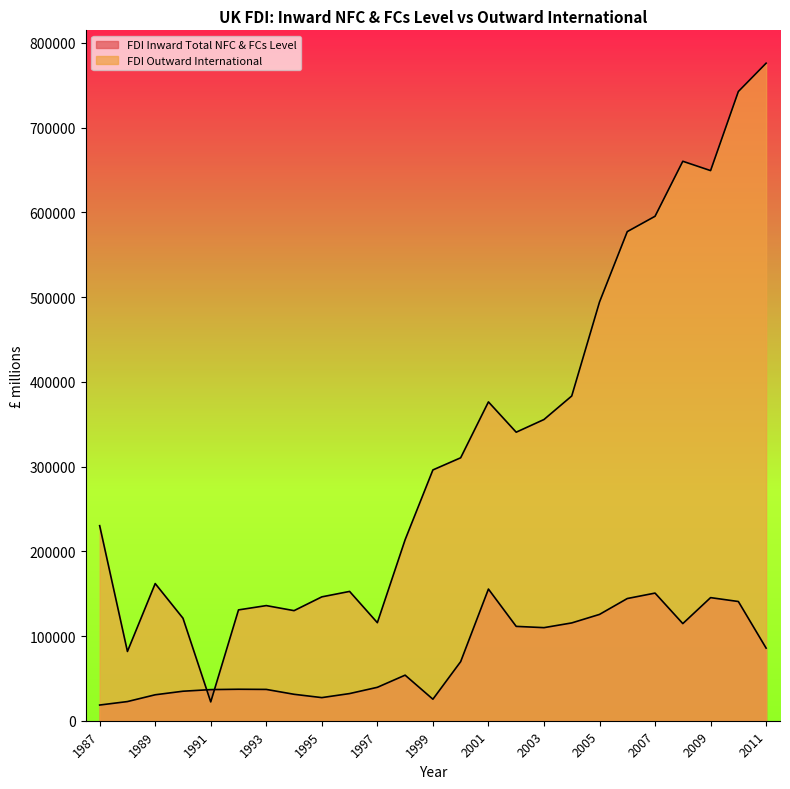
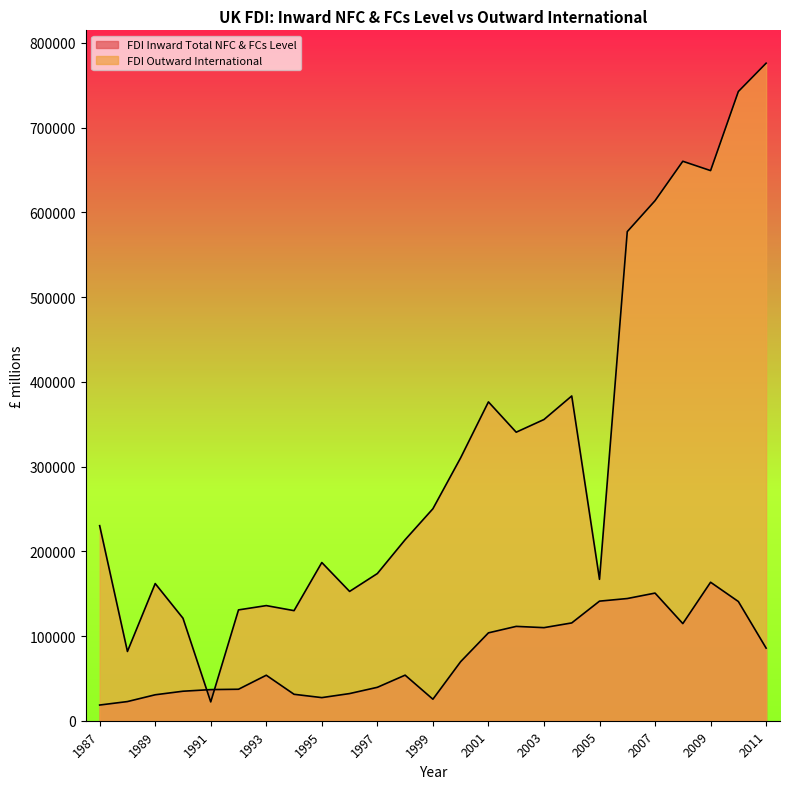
  {
    "FDI Inward Total NFC & FCs Level": {
      "1987": 20000,
      "1989": 30000,
      "1991": 40000,
-     "1993": 40000,
+     "1993": 50000,
      "1995": 30000,
      "1997": 40000,
      "1999": 30000,
-     "2001": 160000,
+     "2001": 100000,
      "2003": 110000,
-     "2005": 130000,
+     "2005": 140000,
      "2007": 150000,
-     "2009": 150000,
+     "2009": 160000,
      "2011": 90000
    },
    "FDI Outward International": {
      "1987": 230000,
      "1989": 160000,
      "1991": 20000,
      "1993": 140000,
-     "1995": 150000,
-     "1997": 120000,
-     "1999": 300000,
+     "1995": 190000,
+     "1997": 170000,
+     "1999": 250000,
      "2001": 380000,
      "2003": 360000,
-     "2005": 490000,
-     "2007": 600000,
+     "2005": 170000,
+     "2007": 610000,
      "2009": 650000,
      "2011": 780000
    }
  }
